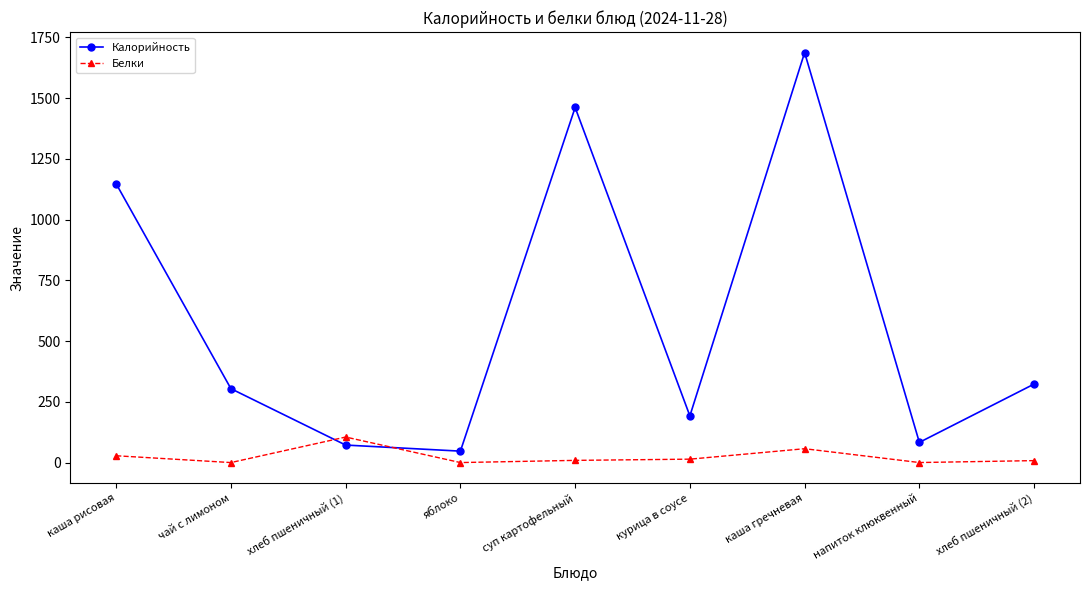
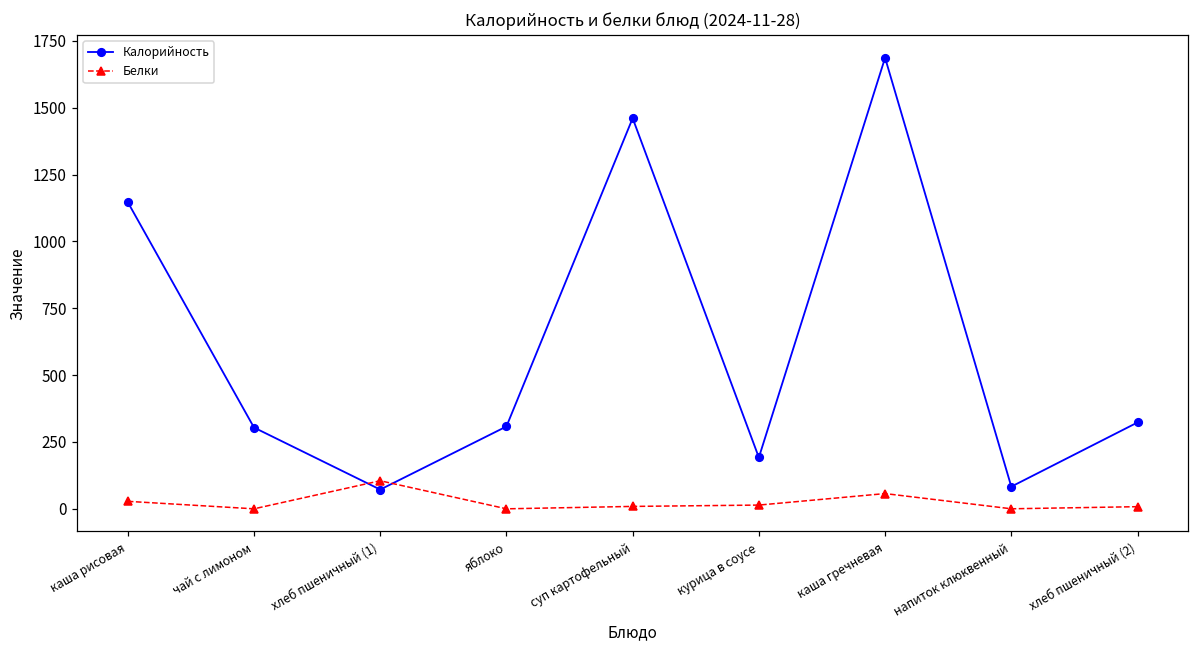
  {
    "Калорийность": {
      "каша рисовая": 1150,
      "чай с лимоном": 300,
      "хлеб пшеничный (1)": 70,
-     "яблоко": 50,
+     "яблоко": 310,
      "суп картофельный": 1460,
      "курица в соусе": 190,
      "каша гречневая": 1690,
      "напиток клюквенный": 80,
      "хлеб пшеничный (2)": 320
    },
    "Белки": {
      "каша рисовая": 30,
      "чай с лимоном": 0,
      "хлеб пшеничный (1)": 110,
      "яблоко": 0,
      "суп картофельный": 10,
      "курица в соусе": 10,
      "каша гречневая": 60,
      "напиток клюквенный": 0,
      "хлеб пшеничный (2)": 10
    }
  }
